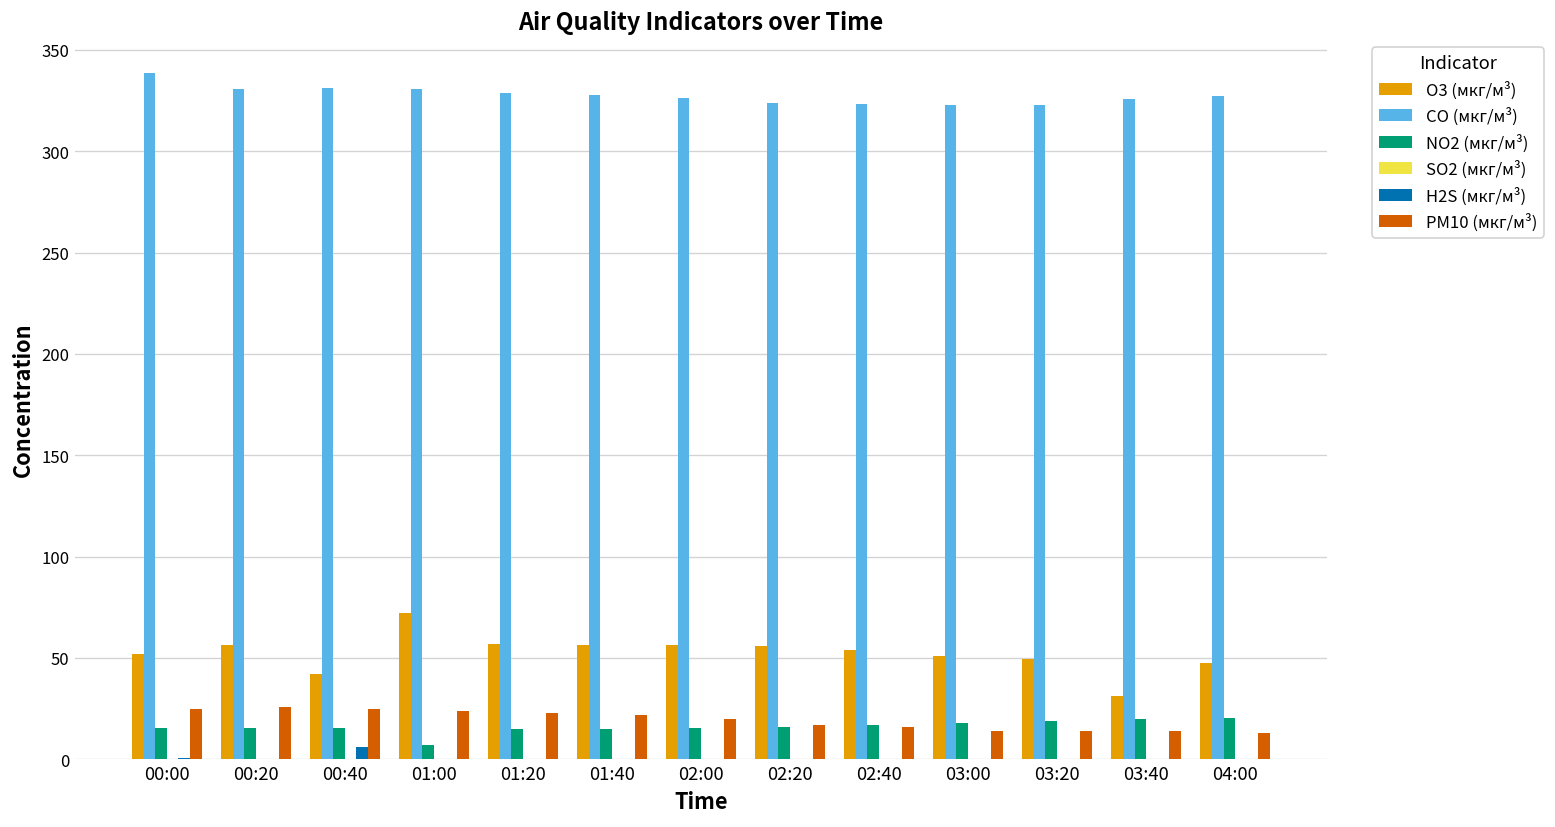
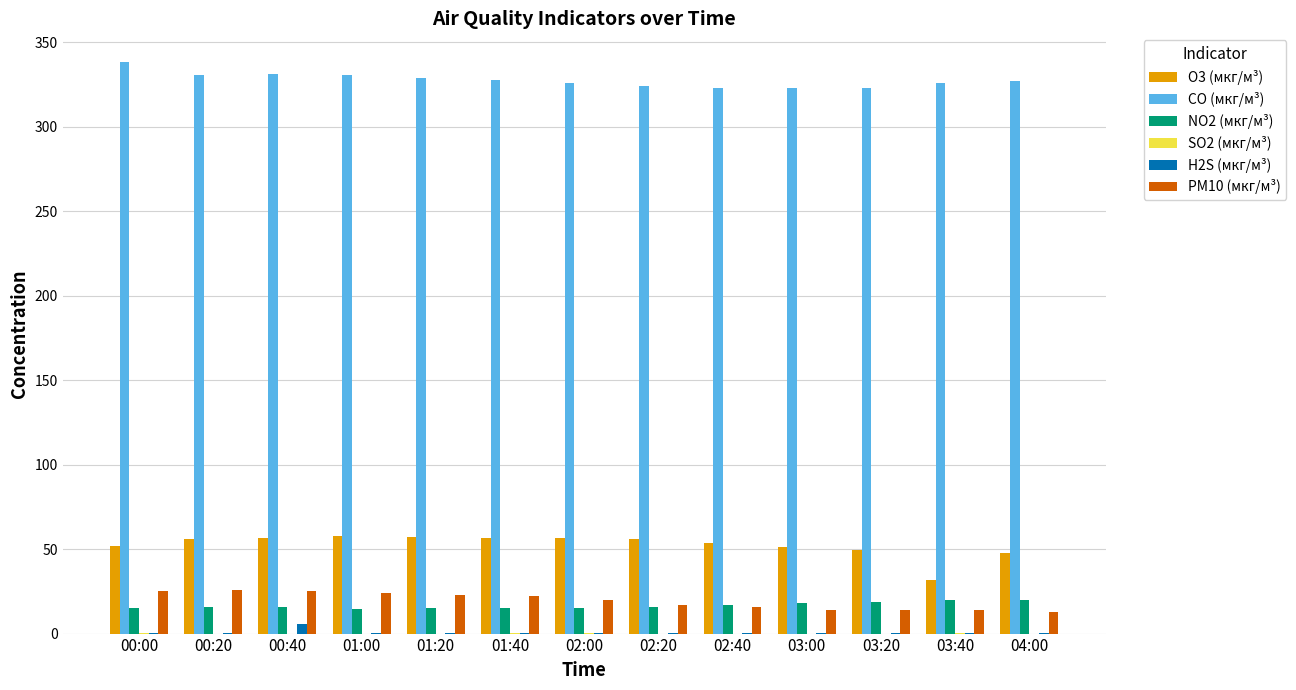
  {
    "O3 (мкг/м³)": {
      "00:00": 52,
      "00:20": 56,
-     "00:40": 42,
-     "01:00": 72,
+     "00:40": 56,
+     "01:00": 58,
      "01:20": 57,
      "01:40": 57,
      "02:00": 56,
      "02:20": 56,
      "02:40": 54,
      "03:00": 51,
      "03:20": 50,
      "03:40": 31,
      "04:00": 48
    },
    "CO (мкг/м³)": {
      "00:00": 338,
      "00:20": 330,
      "00:40": 331,
      "01:00": 330,
      "01:20": 329,
      "01:40": 328,
      "02:00": 326,
      "02:20": 324,
      "02:40": 323,
      "03:00": 323,
      "03:20": 323,
      "03:40": 326,
      "04:00": 327
    },
    "NO2 (мкг/м³)": {
      "00:00": 15,
      "00:20": 16,
      "00:40": 16,
-     "01:00": 7,
+     "01:00": 15,
      "01:20": 15,
      "01:40": 15,
      "02:00": 15,
      "02:20": 16,
      "02:40": 17,
      "03:00": 18,
      "03:20": 19,
      "03:40": 20,
      "04:00": 20
    },
    "SO2 (мкг/м³)": {
      "00:40": 0,
      "01:20": 0,
      "02:20": 0,
      "02:40": 0,
      "03:00": 0,
      "03:20": 0
    },
    "H2S (мкг/м³)": {
      "00:40": 6
    },
    "PM10 (мкг/м³)": {
      "00:00": 25,
      "00:20": 26,
      "00:40": 25,
      "01:00": 24,
      "01:20": 23,
      "01:40": 22,
      "02:00": 20,
      "02:20": 17,
      "02:40": 16,
      "03:00": 14,
      "03:20": 14,
      "03:40": 14,
      "04:00": 13
    }
  }
